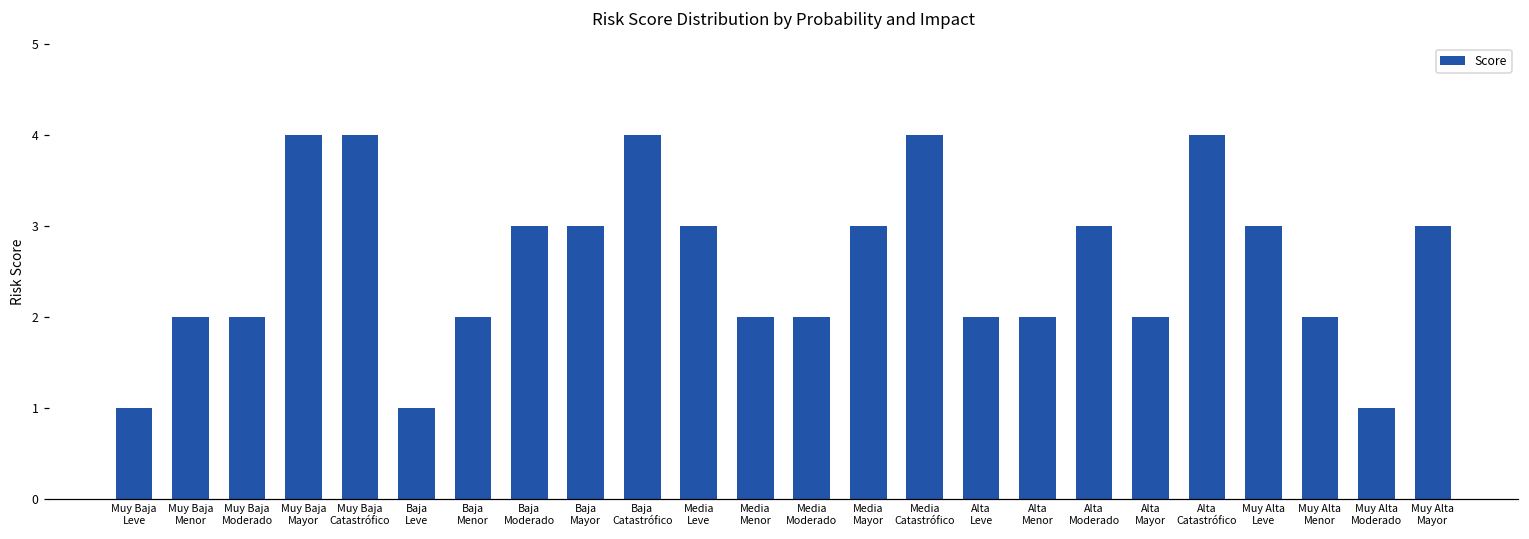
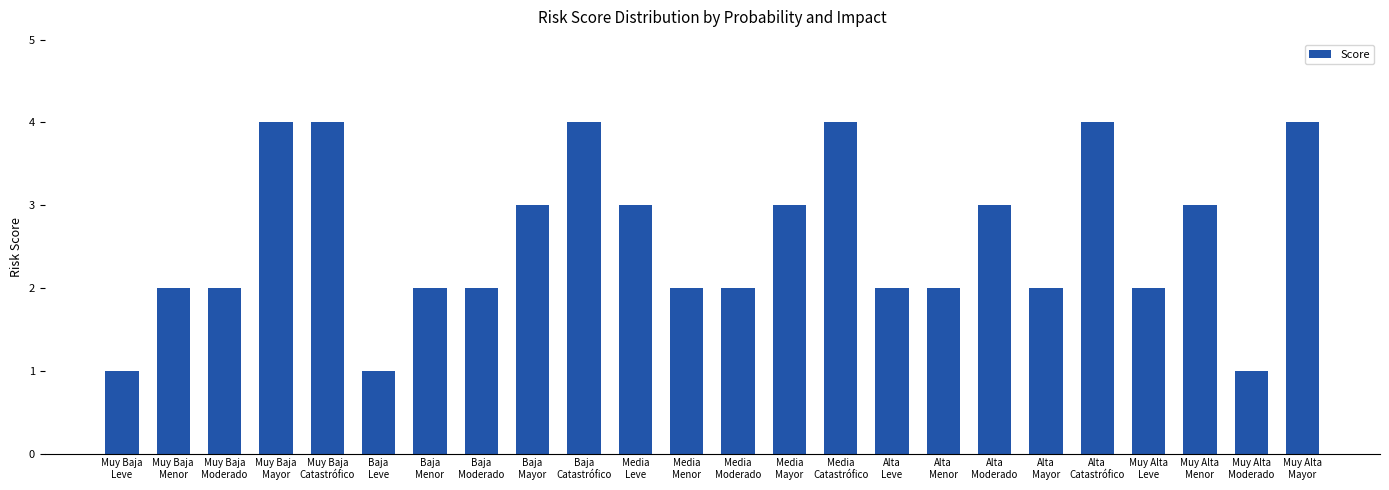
  {
    "Muy Baja Leve": 1,
    "Muy Baja Menor": 2,
    "Muy Baja Moderado": 2,
    "Muy Baja Mayor": 4,
    "Muy Baja Catastrófico": 4,
    "Baja Leve": 1,
    "Baja Menor": 2,
-   "Baja Moderado": 3,
+   "Baja Moderado": 2,
    "Baja Mayor": 3,
    "Baja Catastrófico": 4,
    "Media Leve": 3,
    "Media Menor": 2,
    "Media Moderado": 2,
    "Media Mayor": 3,
    "Media Catastrófico": 4,
    "Alta Leve": 2,
    "Alta Menor": 2,
    "Alta Moderado": 3,
    "Alta Mayor": 2,
    "Alta Catastrófico": 4,
-   "Muy Alta Leve": 3,
-   "Muy Alta Menor": 2,
+   "Muy Alta Leve": 2,
+   "Muy Alta Menor": 3,
    "Muy Alta Moderado": 1,
-   "Muy Alta Mayor": 3
+   "Muy Alta Mayor": 4
  }
